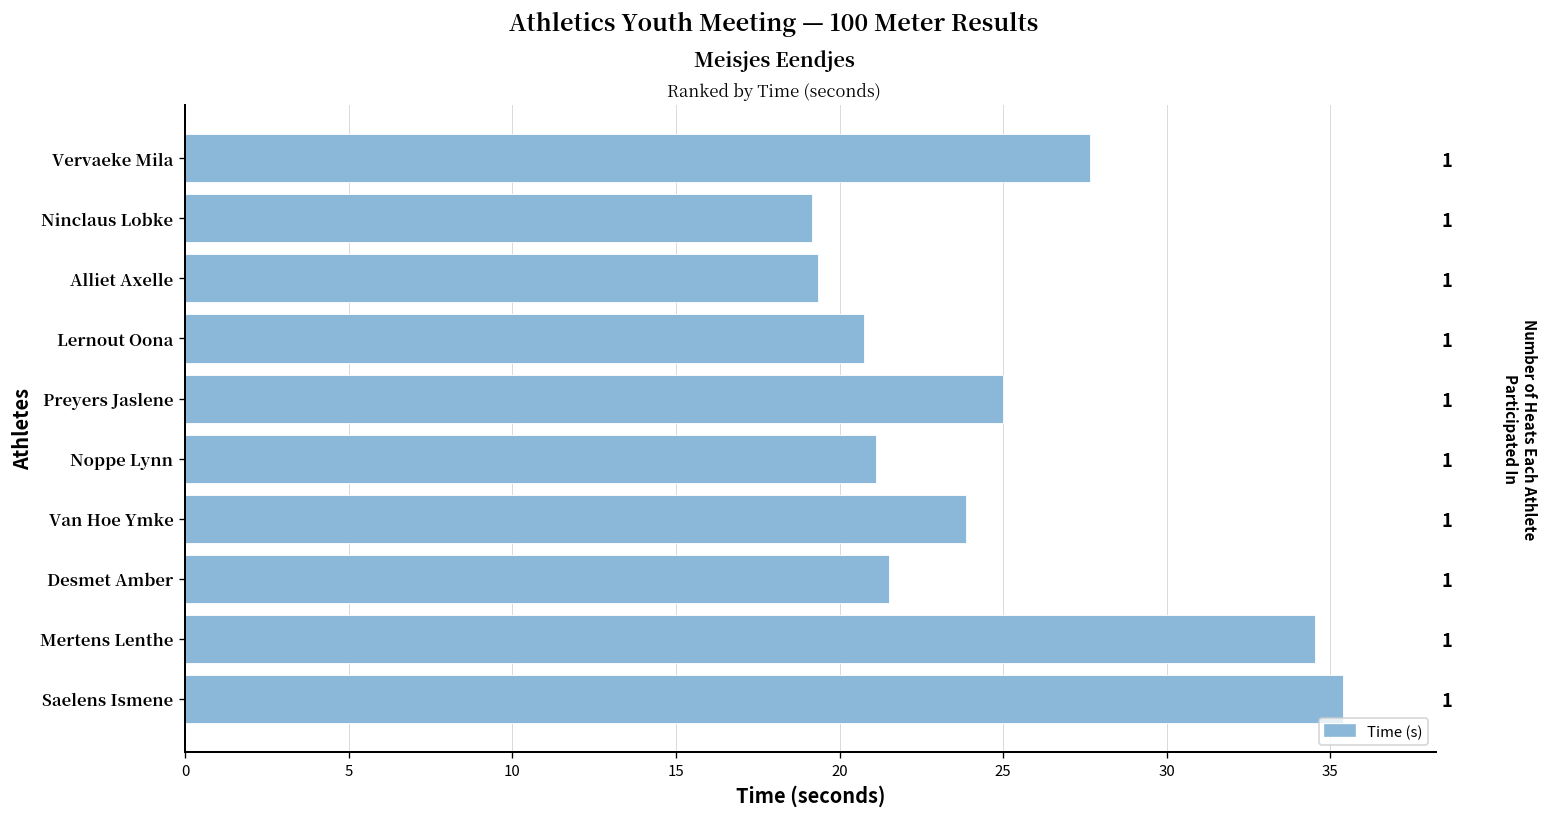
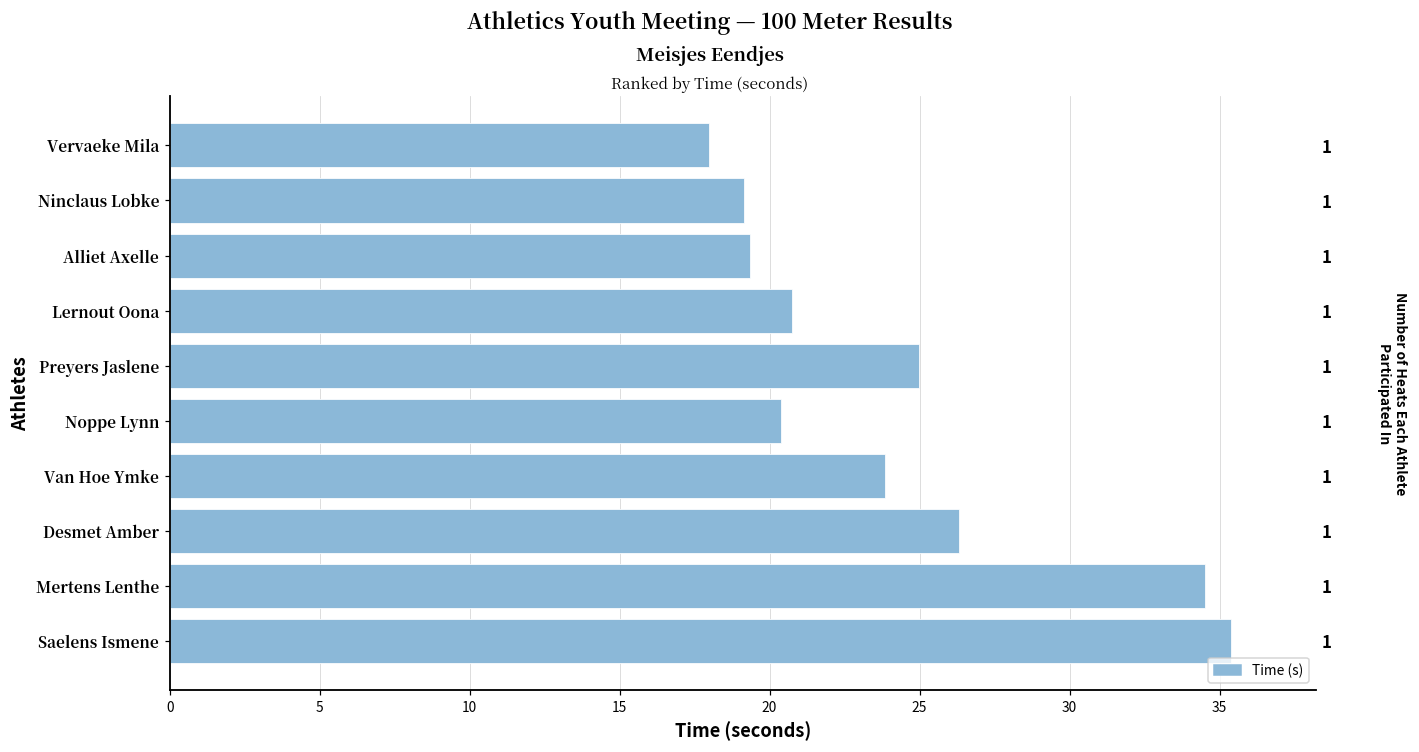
  {
-   "Vervaeke Mila": 27.6,
+   "Vervaeke Mila": 18.0,
    "Ninclaus Lobke": 19.2,
    "Alliet Axelle": 19.4,
    "Lernout Oona": 20.7,
    "Preyers Jaslene": 25.0,
-   "Noppe Lynn": 21.1,
+   "Noppe Lynn": 20.4,
    "Van Hoe Ymke": 23.9,
-   "Desmet Amber": 21.5,
+   "Desmet Amber": 26.3,
    "Mertens Lenthe": 34.5,
    "Saelens Ismene": 35.4
  }
